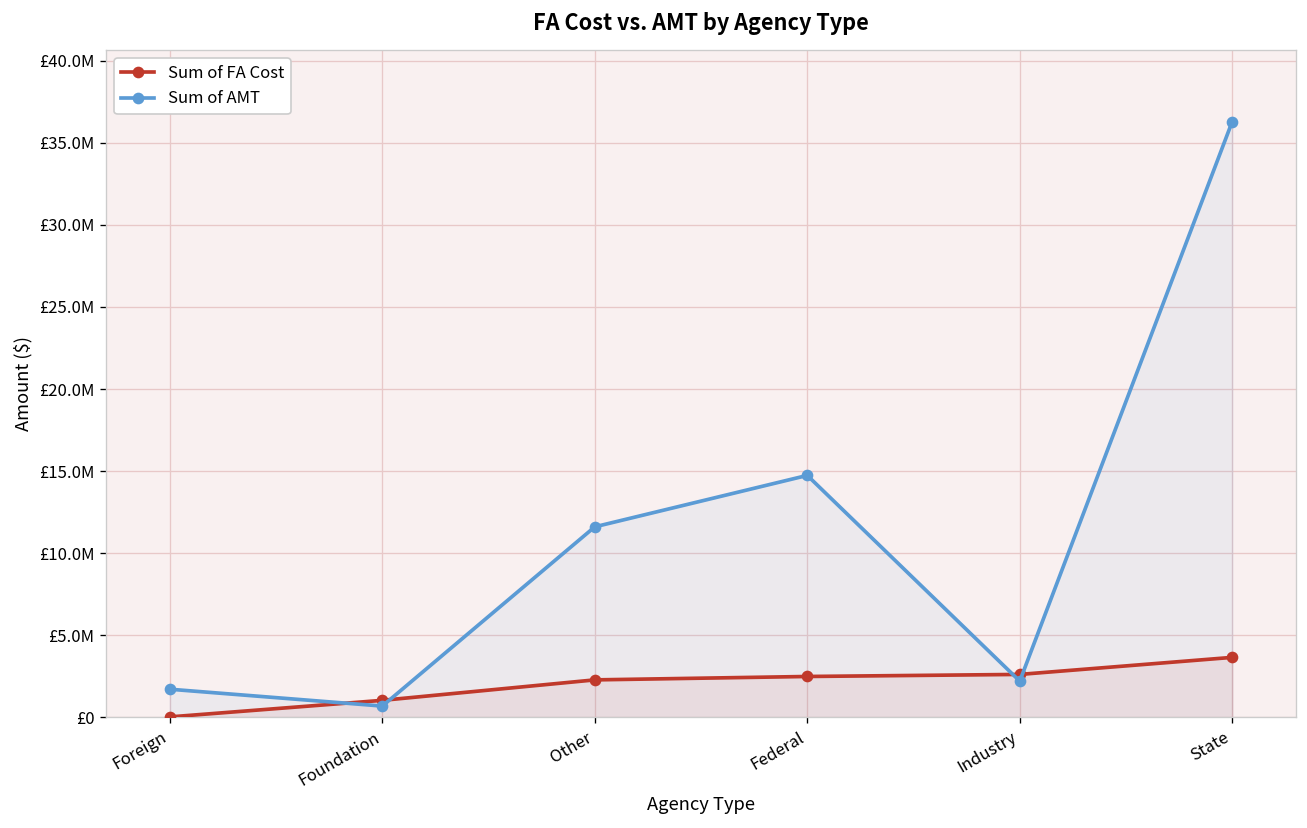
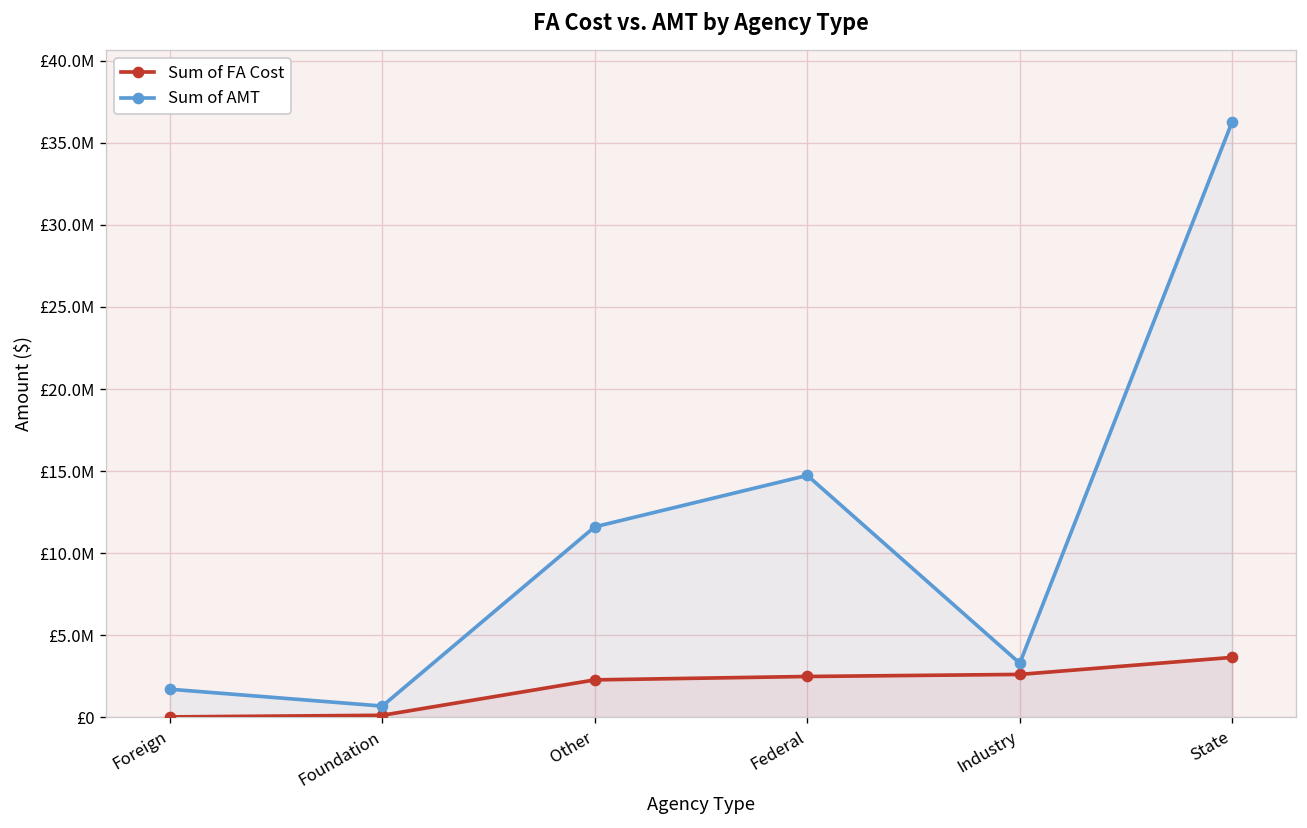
  {
    "Sum of FA Cost": {
      "Foreign": "£0",
-     "Foundation": "£1000000",
+     "Foundation": "£100000",
      "Other": "£2300000",
      "Federal": "£2500000",
      "Industry": "£2600000",
      "State": "£3700000"
    },
    "Sum of AMT": {
      "Foreign": "£1700000",
      "Foundation": "£700000",
      "Other": "£11600000",
      "Federal": "£14700000",
-     "Industry": "£2200000",
+     "Industry": "£3300000",
      "State": "£36300000"
    }
  }
